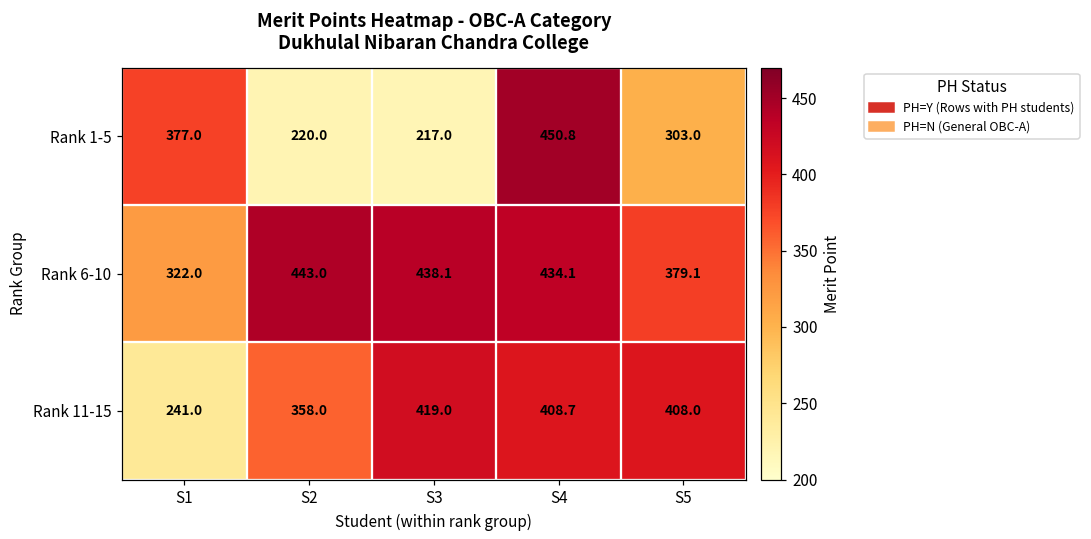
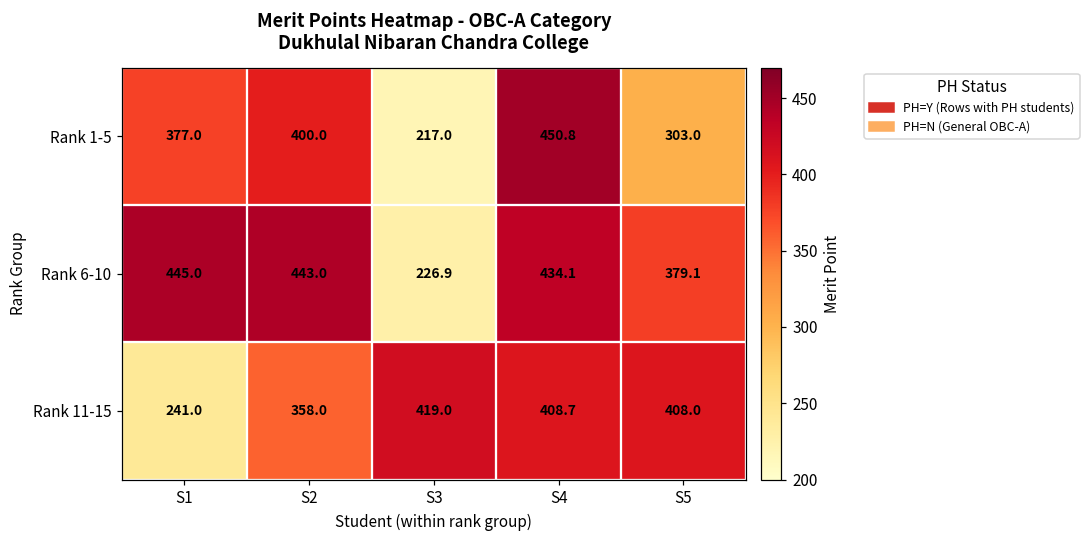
  {
    "Rank 1-5": {
      "S1": 377.0,
-     "S2": 220.0,
+     "S2": 400.0,
      "S3": 217.0,
      "S4": 450.8,
      "S5": 303.0
    },
    "Rank 6-10": {
-     "S1": 322.0,
+     "S1": 445.0,
      "S2": 443.0,
-     "S3": 438.1,
+     "S3": 226.9,
      "S4": 434.1,
      "S5": 379.1
    },
    "Rank 11-15": {
      "S1": 241.0,
      "S2": 358.0,
      "S3": 419.0,
      "S4": 408.7,
      "S5": 408.0
    }
  }
